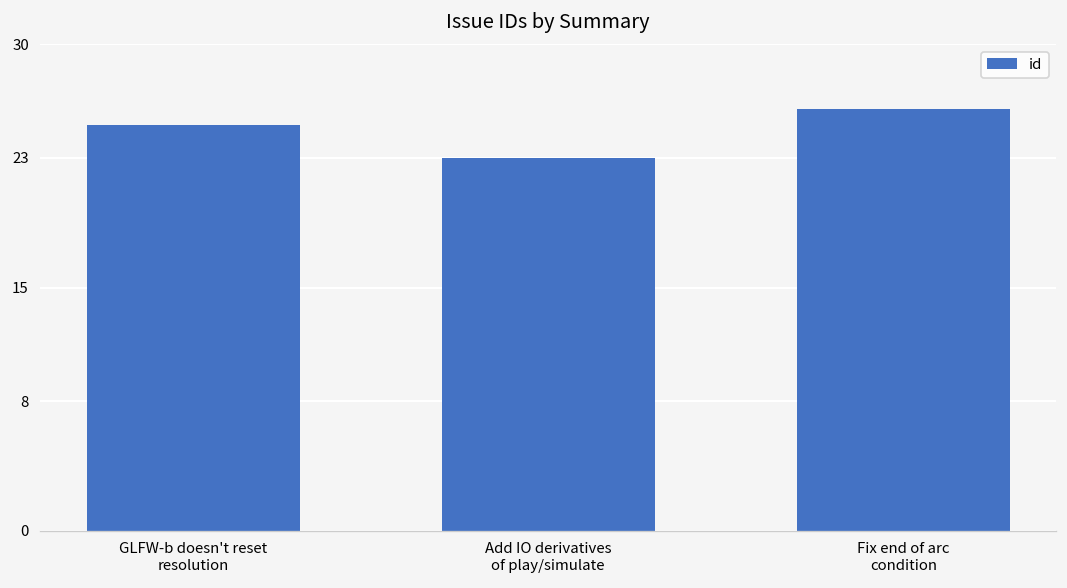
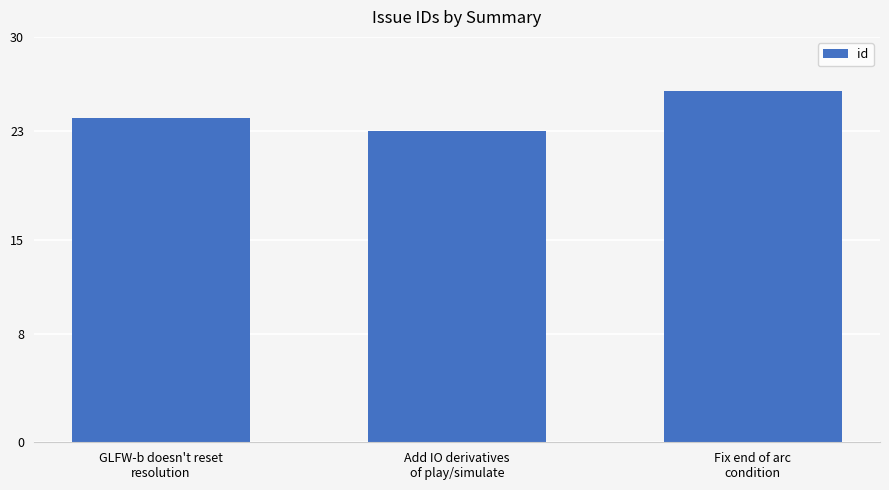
  {
-   "GLFW-b doesn't reset resolution": 25,
+   "GLFW-b doesn't reset resolution": 24,
    "Add IO derivatives of play/simulate": 23,
    "Fix end of arc condition": 26
  }
